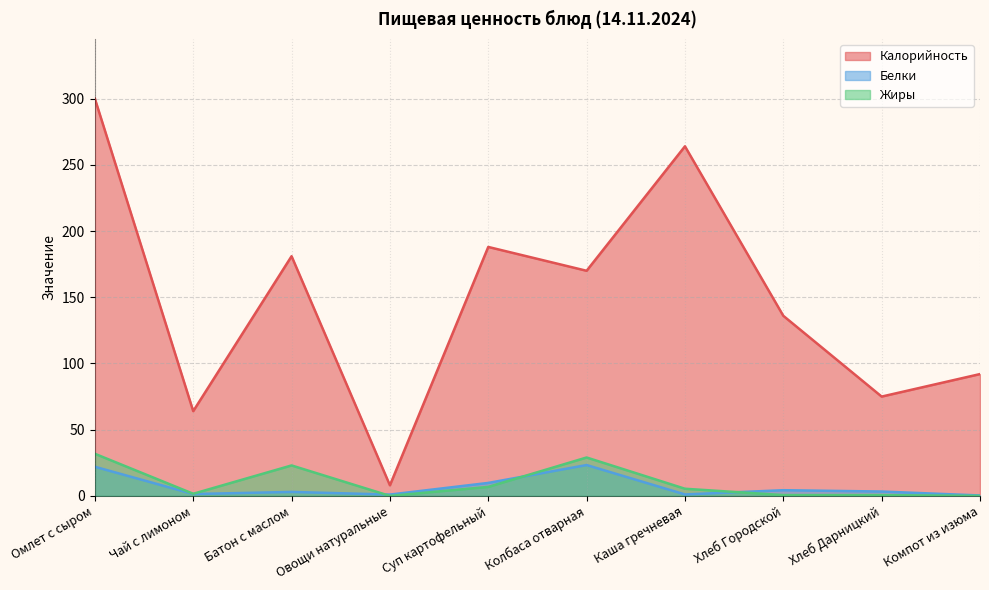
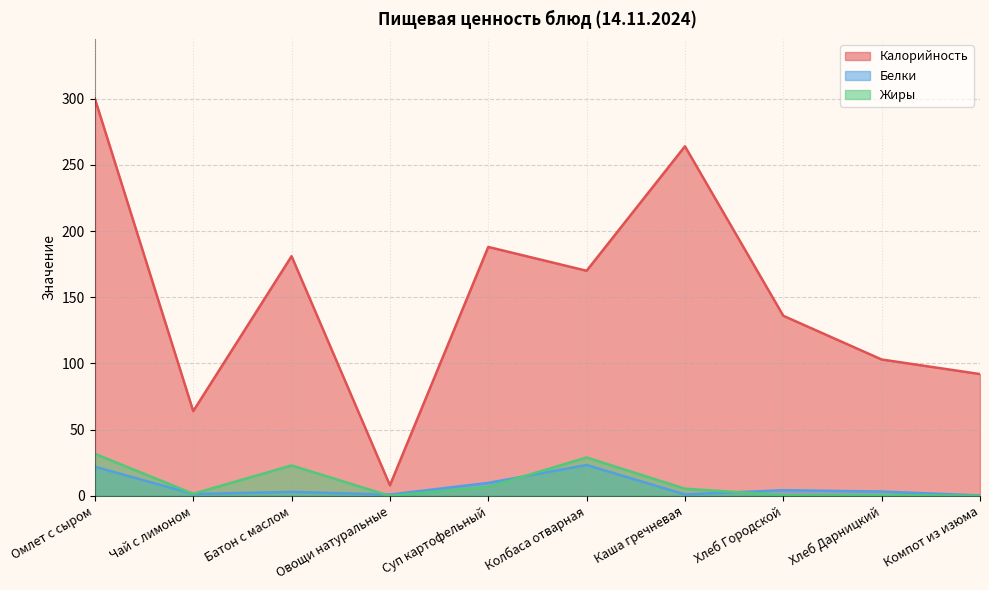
  {
    "Калорийность": {
      "Омлет с сыром": 300,
      "Чай с лимоном": 64,
      "Батон с маслом": 181,
      "Овощи натуральные": 8,
      "Суп картофельный": 188,
      "Колбаса отварная": 170,
      "Каша гречневая": 264,
      "Хлеб Городской": 136,
-     "Хлеб Дарницкий": 75,
+     "Хлеб Дарницкий": 103,
      "Компот из изюма": 92
    },
    "Белки": {
      "Омлет с сыром": 22,
      "Батон с маслом": 3,
      "Суп картофельный": 10,
      "Колбаса отварная": 23,
      "Каша гречневая": 1,
      "Хлеб Городской": 4,
      "Хлеб Дарницкий": 3
    },
    "Жиры": {
      "Омлет с сыром": 32,
      "Батон с маслом": 23,
      "Суп картофельный": 7,
      "Колбаса отварная": 29,
      "Каша гречневая": 5,
      "Хлеб Городской": 1,
      "Хлеб Дарницкий": 1
    }
  }
